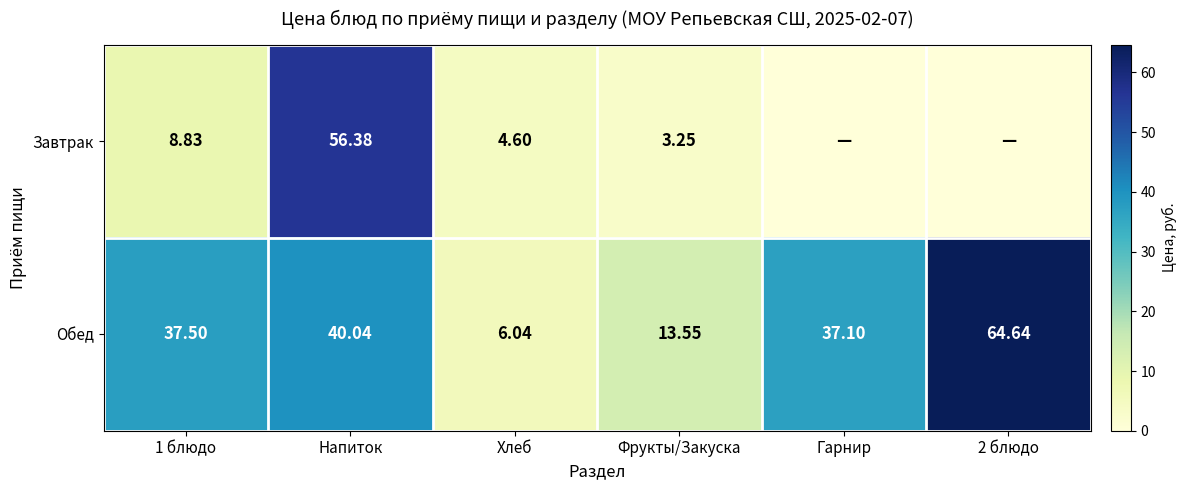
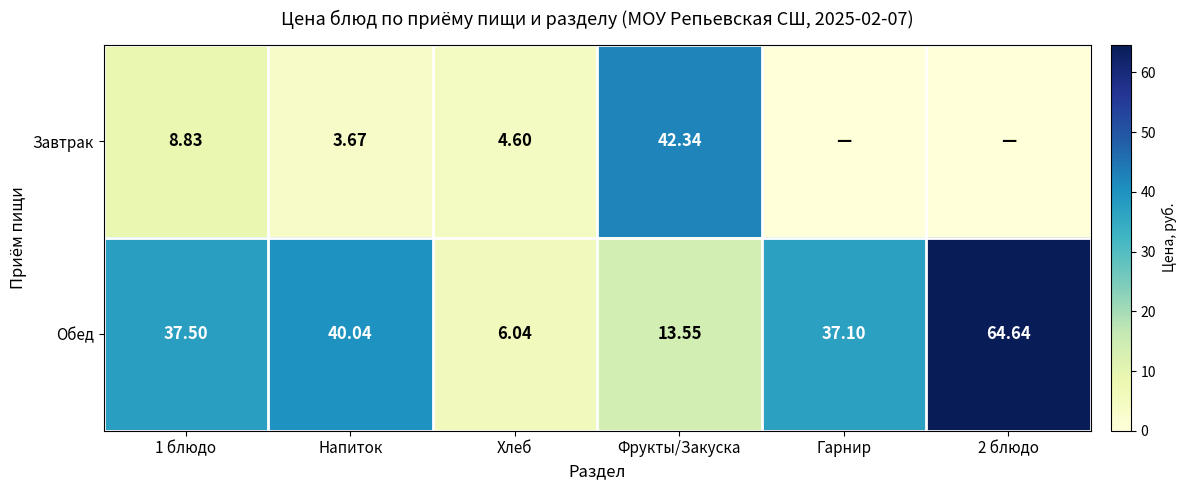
  {
    "Завтрак": {
      "1 блюдо": 8.83,
-     "Напиток": 56.38,
+     "Напиток": 3.67,
      "Хлеб": 4.60,
-     "Фрукты/Закуска": 3.25
+     "Фрукты/Закуска": 42.34
    },
    "Обед": {
      "1 блюдо": 37.50,
      "Напиток": 40.04,
      "Хлеб": 6.04,
      "Фрукты/Закуска": 13.55,
      "Гарнир": 37.10,
      "2 блюдо": 64.64
    }
  }
